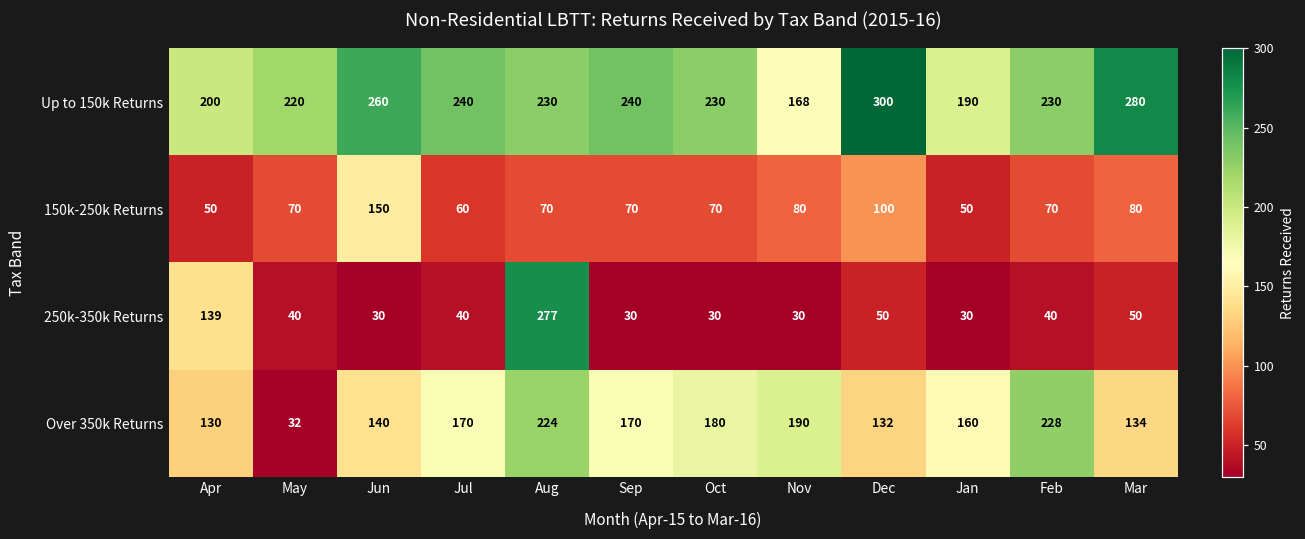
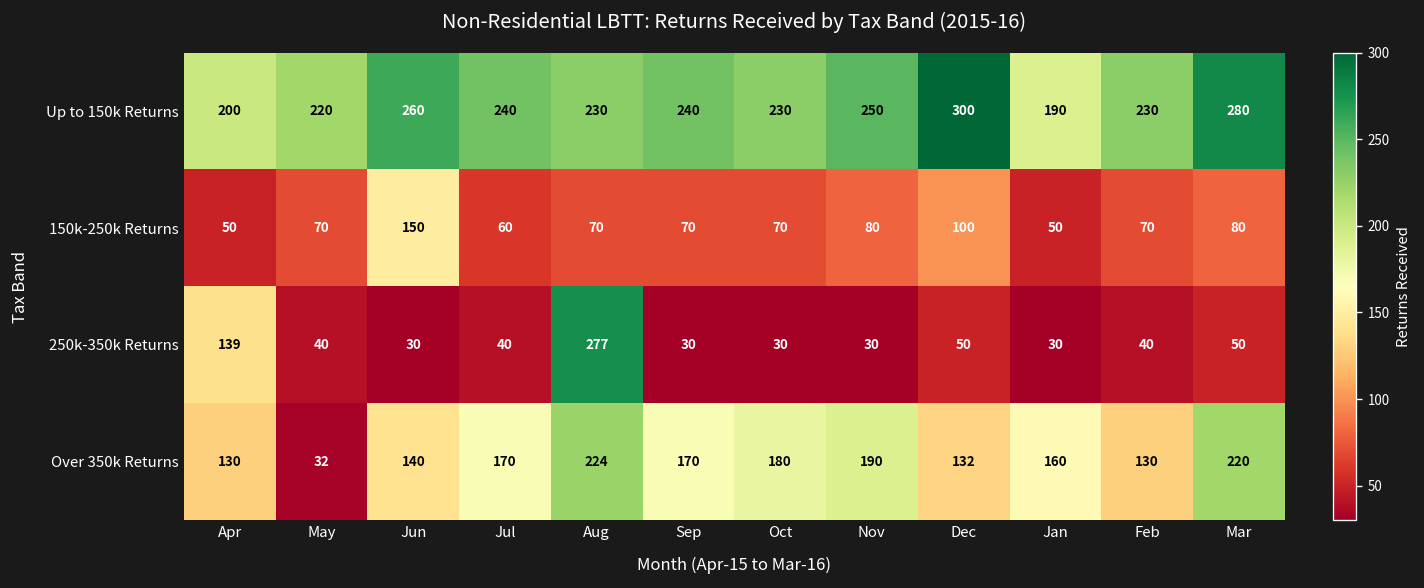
  {
    "Up to 150k Returns": {
      "Apr": 200,
      "May": 220,
      "Jun": 260,
      "Jul": 240,
      "Aug": 230,
      "Sep": 240,
      "Oct": 230,
-     "Nov": 168,
+     "Nov": 250,
      "Dec": 300,
      "Jan": 190,
      "Feb": 230,
      "Mar": 280
    },
    "150k-250k Returns": {
      "Apr": 50,
      "May": 70,
      "Jun": 150,
      "Jul": 60,
      "Aug": 70,
      "Sep": 70,
      "Oct": 70,
      "Nov": 80,
      "Dec": 100,
      "Jan": 50,
      "Feb": 70,
      "Mar": 80
    },
    "250k-350k Returns": {
      "Apr": 139,
      "May": 40,
      "Jun": 30,
      "Jul": 40,
      "Aug": 277,
      "Sep": 30,
      "Oct": 30,
      "Nov": 30,
      "Dec": 50,
      "Jan": 30,
      "Feb": 40,
      "Mar": 50
    },
    "Over 350k Returns": {
      "Apr": 130,
      "May": 32,
      "Jun": 140,
      "Jul": 170,
      "Aug": 224,
      "Sep": 170,
      "Oct": 180,
      "Nov": 190,
      "Dec": 132,
      "Jan": 160,
-     "Feb": 228,
-     "Mar": 134
+     "Feb": 130,
+     "Mar": 220
    }
  }
